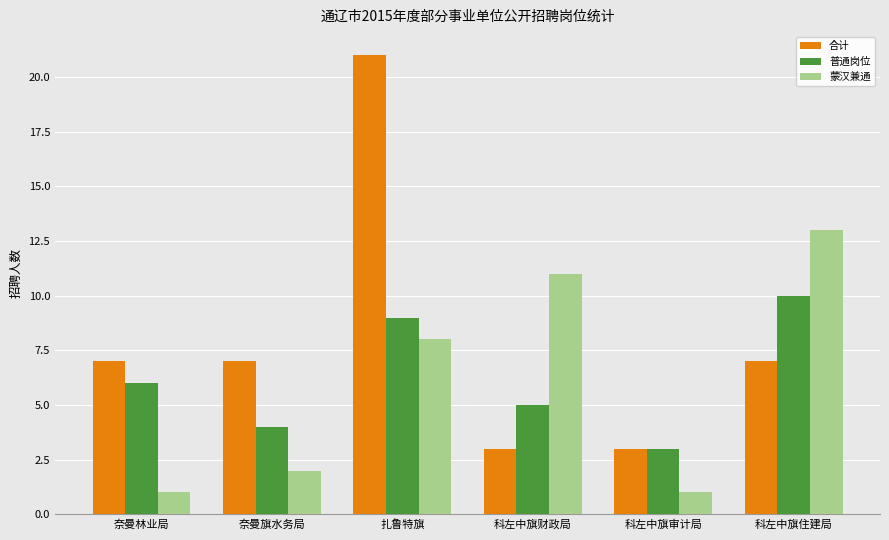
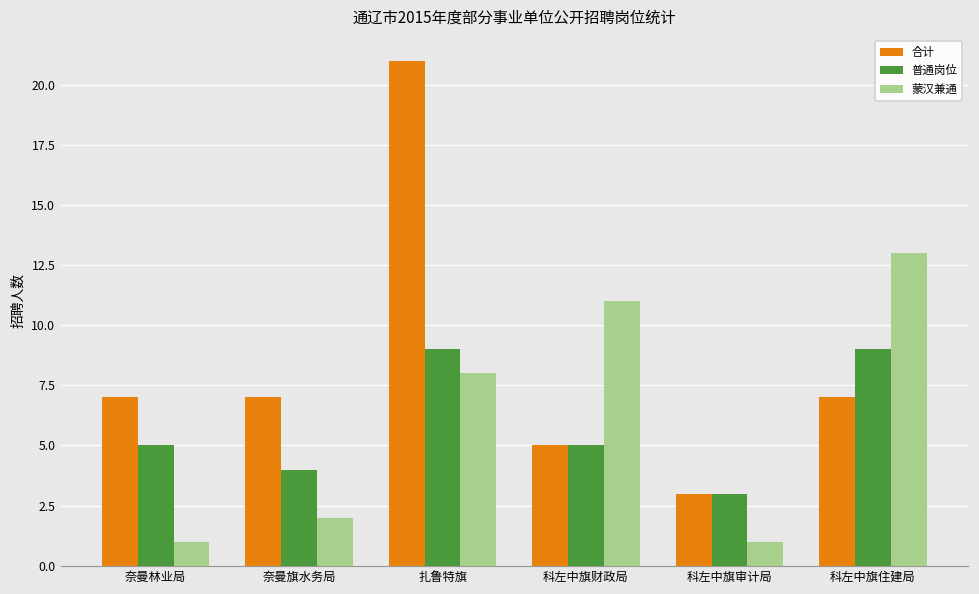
  {
    "合计": {
      "奈曼林业局": 7,
      "奈曼旗水务局": 7,
      "扎鲁特旗": 21,
-     "科左中旗财政局": 3,
+     "科左中旗财政局": 5,
      "科左中旗审计局": 3,
      "科左中旗住建局": 7
    },
    "普通岗位": {
-     "奈曼林业局": 6,
+     "奈曼林业局": 5,
      "奈曼旗水务局": 4,
      "扎鲁特旗": 9,
      "科左中旗财政局": 5,
      "科左中旗审计局": 3,
-     "科左中旗住建局": 10
+     "科左中旗住建局": 9
    },
    "蒙汉兼通": {
      "奈曼林业局": 1,
      "奈曼旗水务局": 2,
      "扎鲁特旗": 8,
      "科左中旗财政局": 11,
      "科左中旗审计局": 1,
      "科左中旗住建局": 13
    }
  }
